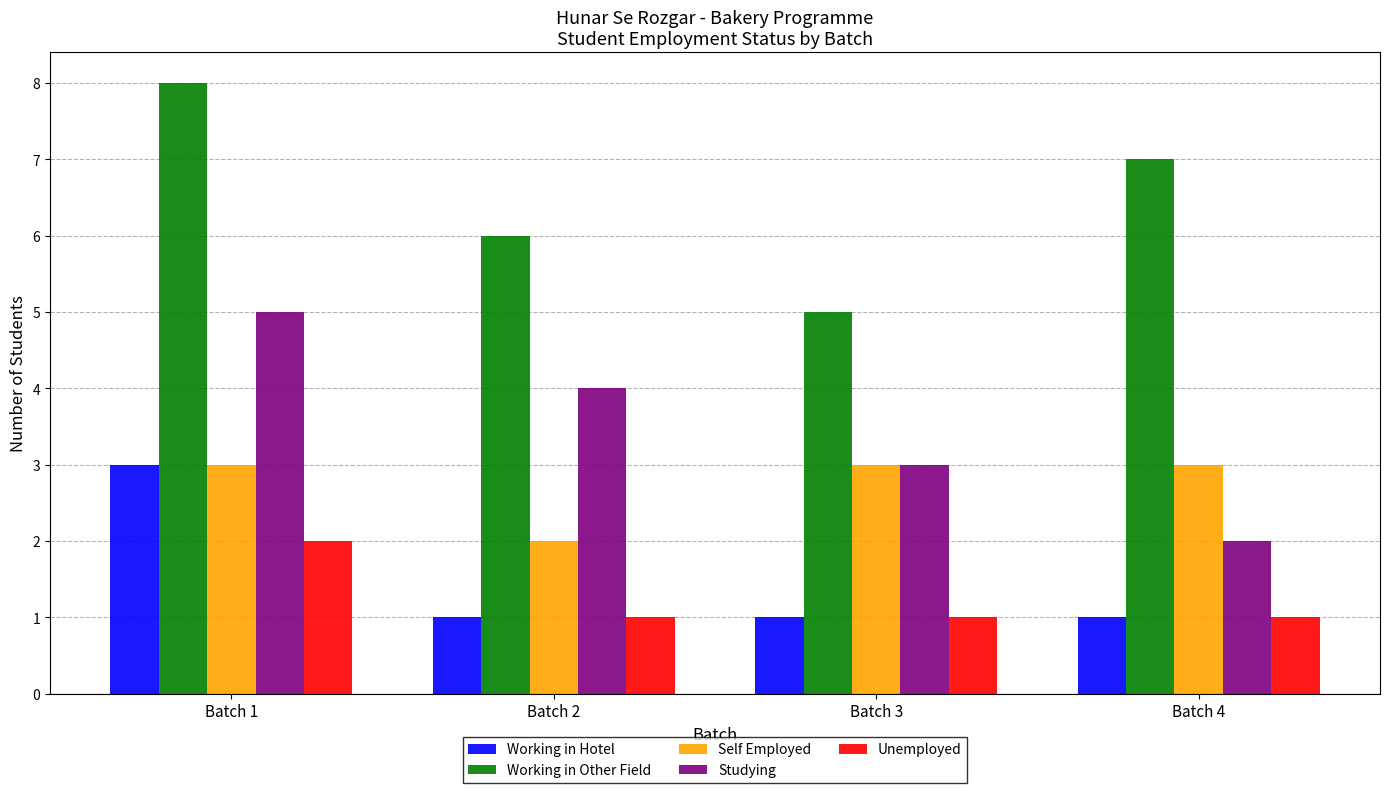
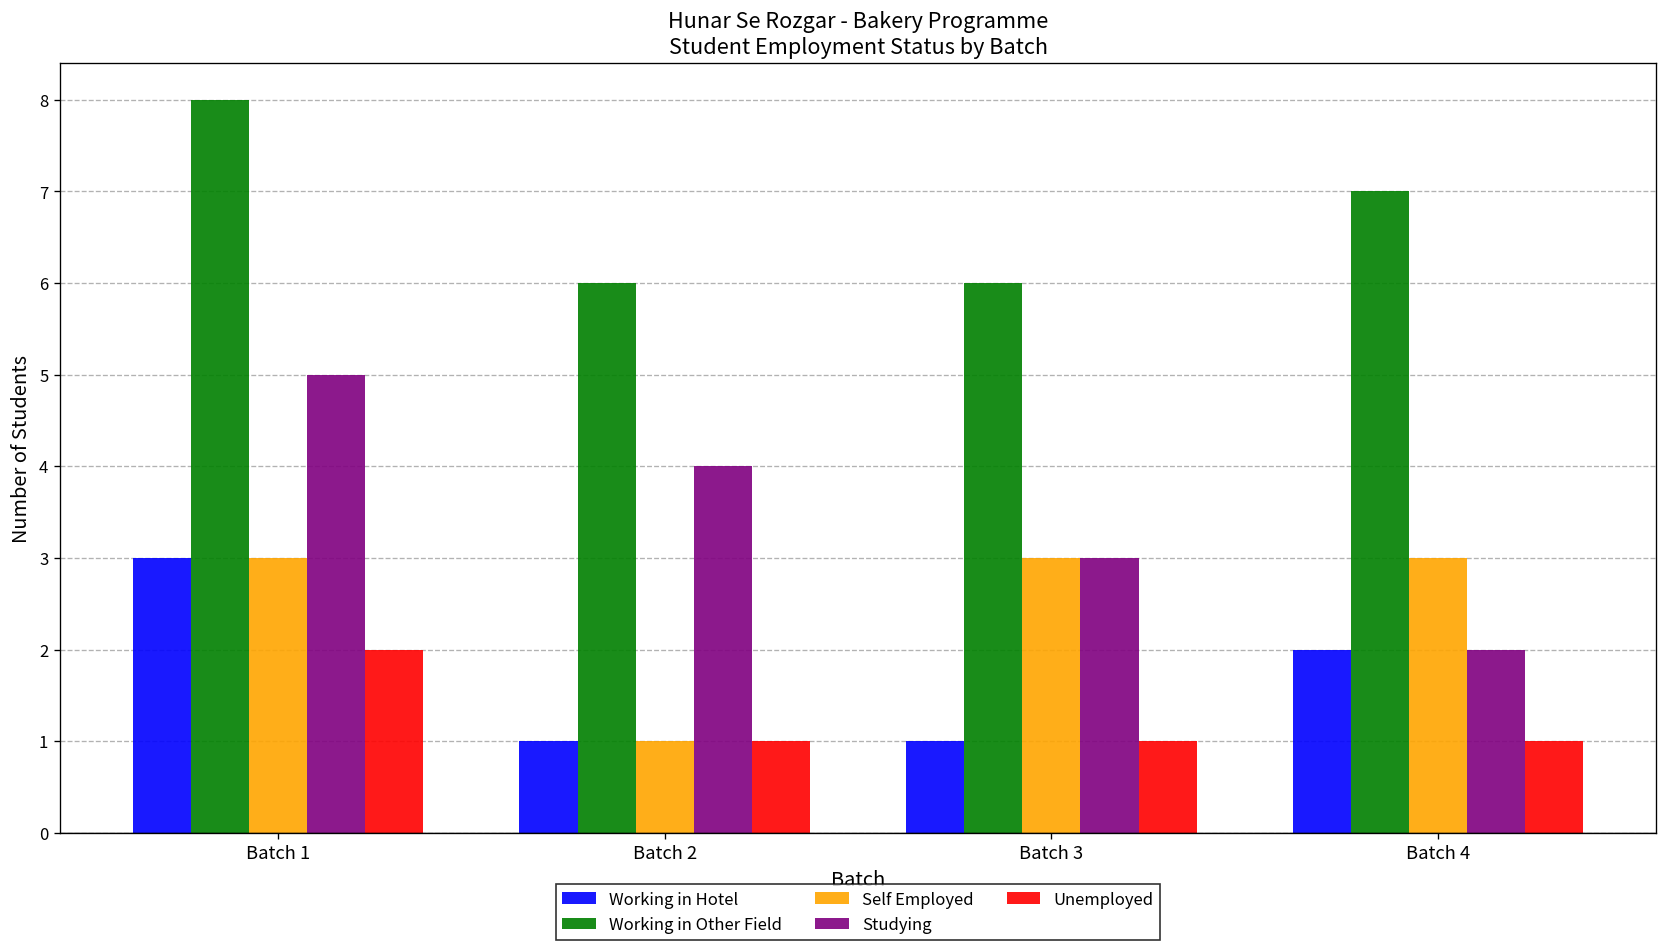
  {
    "Working in Hotel": {
      "Batch 1": 3,
      "Batch 2": 1,
      "Batch 3": 1,
-     "Batch 4": 1
+     "Batch 4": 2
    },
    "Working in Other Field": {
      "Batch 1": 8,
      "Batch 2": 6,
-     "Batch 3": 5,
+     "Batch 3": 6,
      "Batch 4": 7
    },
    "Self Employed": {
      "Batch 1": 3,
-     "Batch 2": 2,
+     "Batch 2": 1,
      "Batch 3": 3,
      "Batch 4": 3
    },
    "Studying": {
      "Batch 1": 5,
      "Batch 2": 4,
      "Batch 3": 3,
      "Batch 4": 2
    },
    "Unemployed": {
      "Batch 1": 2,
      "Batch 2": 1,
      "Batch 3": 1,
      "Batch 4": 1
    }
  }
